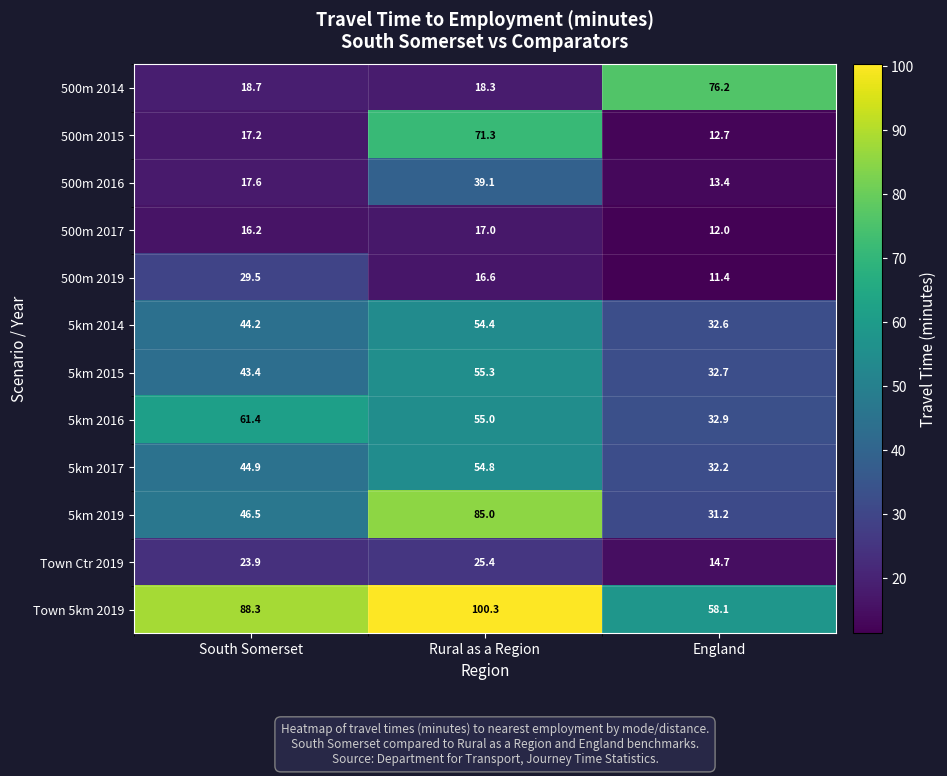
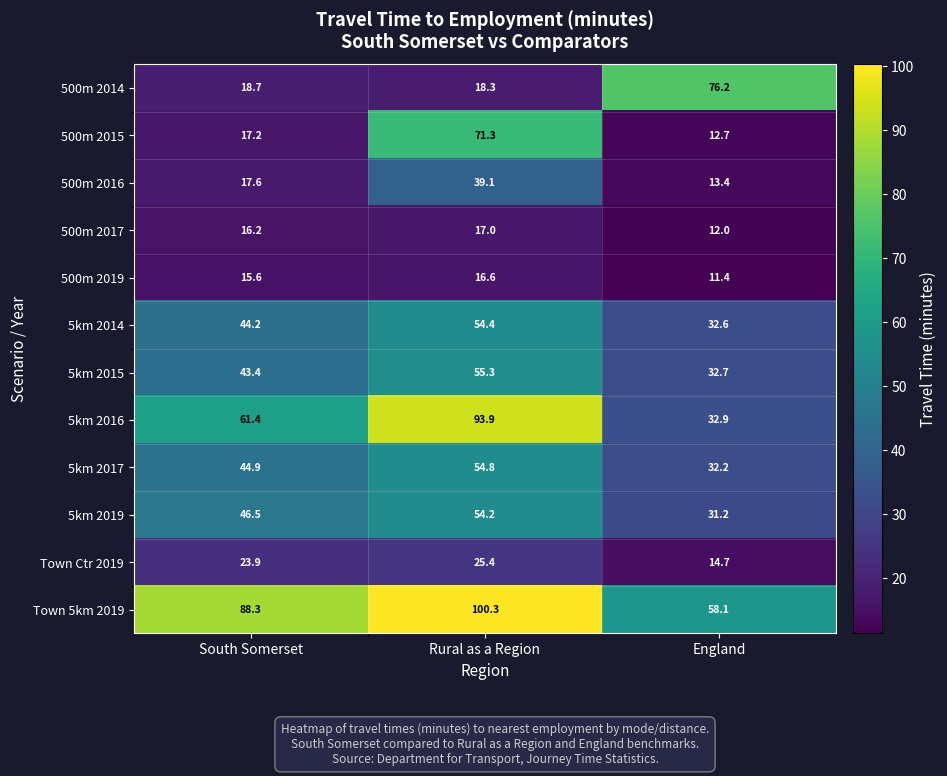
  {
    "500m 2014": {
      "South Somerset": 18.7,
      "Rural as a Region": 18.3,
      "England": 76.2
    },
    "500m 2015": {
      "South Somerset": 17.2,
      "Rural as a Region": 71.3,
      "England": 12.7
    },
    "500m 2016": {
      "South Somerset": 17.6,
      "Rural as a Region": 39.1,
      "England": 13.4
    },
    "500m 2017": {
      "South Somerset": 16.2,
      "Rural as a Region": 17.0,
      "England": 12.0
    },
    "500m 2019": {
-     "South Somerset": 29.5,
+     "South Somerset": 15.6,
      "Rural as a Region": 16.6,
      "England": 11.4
    },
    "5km 2014": {
      "South Somerset": 44.2,
      "Rural as a Region": 54.4,
      "England": 32.6
    },
    "5km 2015": {
      "South Somerset": 43.4,
      "Rural as a Region": 55.3,
      "England": 32.7
    },
    "5km 2016": {
      "South Somerset": 61.4,
-     "Rural as a Region": 55.0,
+     "Rural as a Region": 93.9,
      "England": 32.9
    },
    "5km 2017": {
      "South Somerset": 44.9,
      "Rural as a Region": 54.8,
      "England": 32.2
    },
    "5km 2019": {
      "South Somerset": 46.5,
-     "Rural as a Region": 85.0,
+     "Rural as a Region": 54.2,
      "England": 31.2
    },
    "Town Ctr 2019": {
      "South Somerset": 23.9,
      "Rural as a Region": 25.4,
      "England": 14.7
    },
    "Town 5km 2019": {
      "South Somerset": 88.3,
      "Rural as a Region": 100.3,
      "England": 58.1
    }
  }
